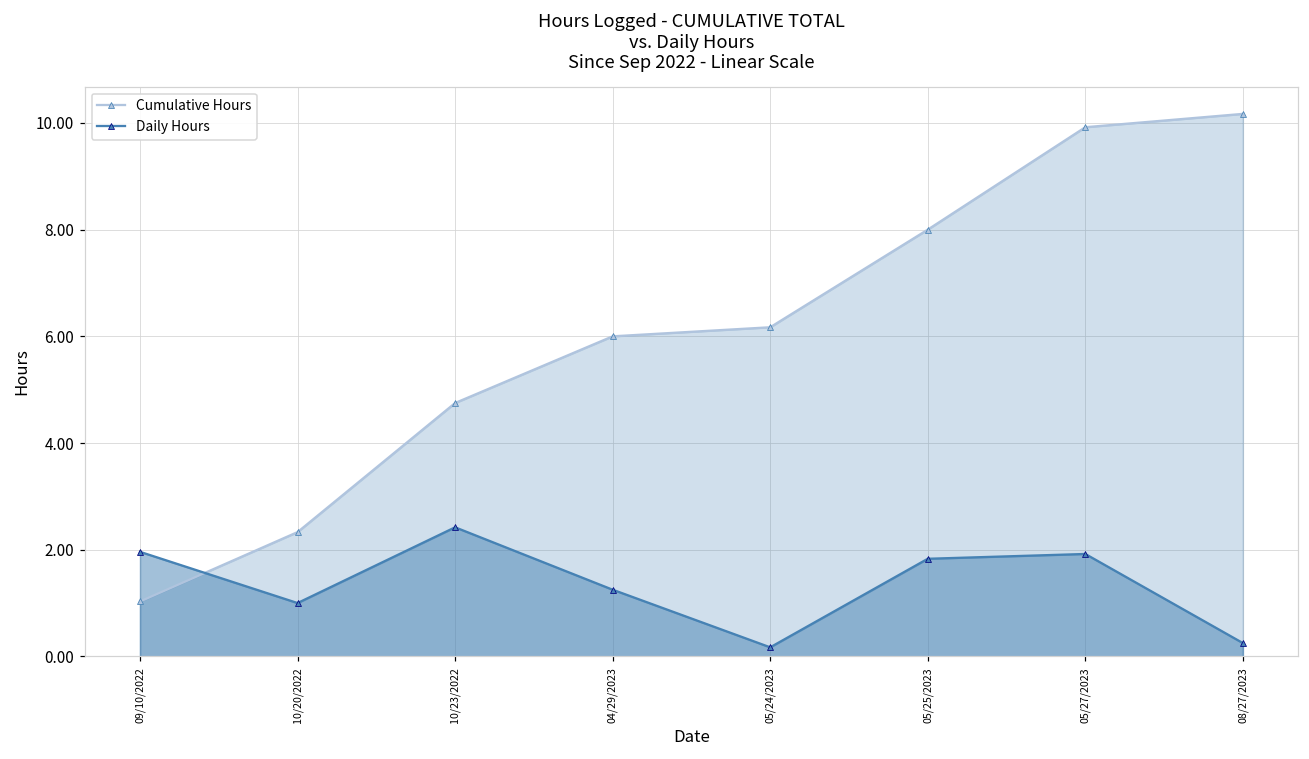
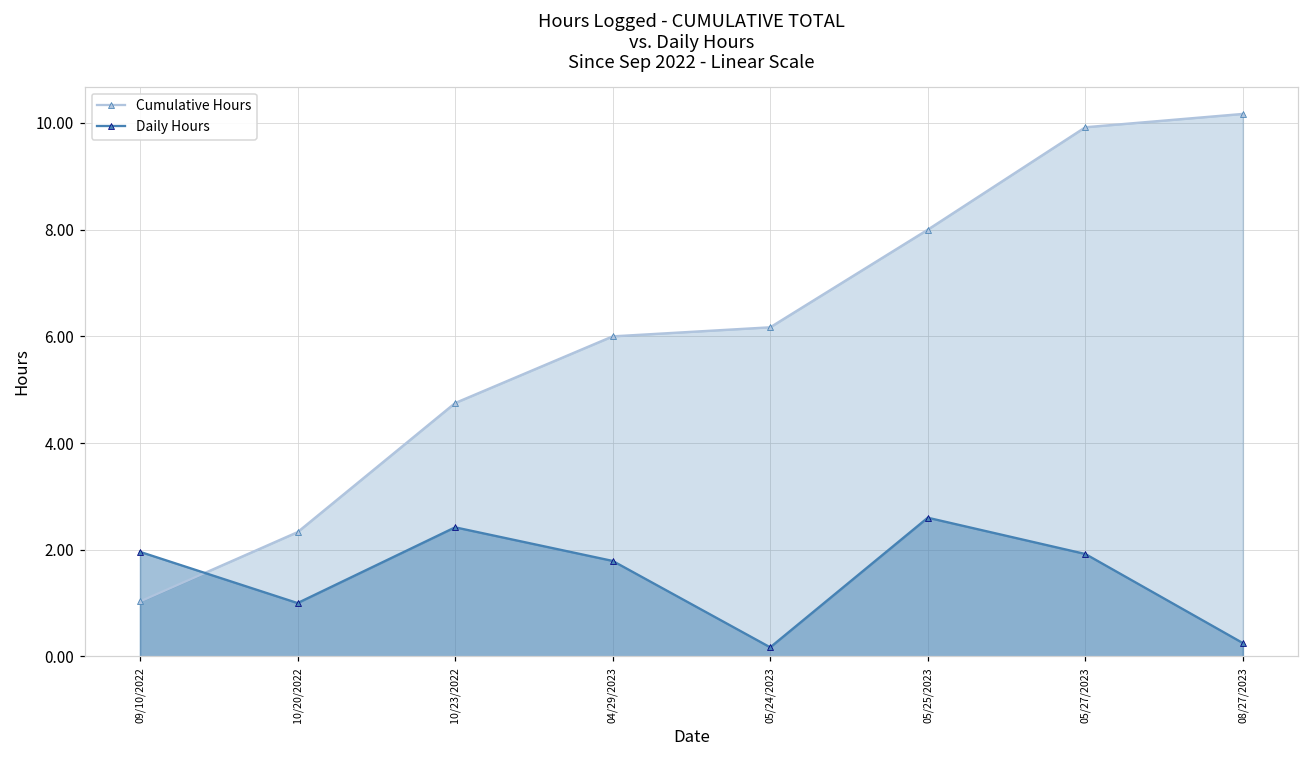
  {
    "Cumulative Hours": {
      "09/10/2022": 1.0,
      "10/20/2022": 2.3,
      "10/23/2022": 4.8,
      "04/29/2023": 6.0,
      "05/24/2023": 6.2,
      "05/25/2023": 8.0,
      "05/27/2023": 9.9,
      "08/27/2023": 10.2
    },
    "Daily Hours": {
      "09/10/2022": 2.0,
      "10/20/2022": 1.0,
      "10/23/2022": 2.4,
-     "04/29/2023": 1.3,
+     "04/29/2023": 1.8,
      "05/24/2023": 0.2,
-     "05/25/2023": 1.8,
+     "05/25/2023": 2.6,
      "05/27/2023": 1.9,
      "08/27/2023": 0.3
    }
  }
